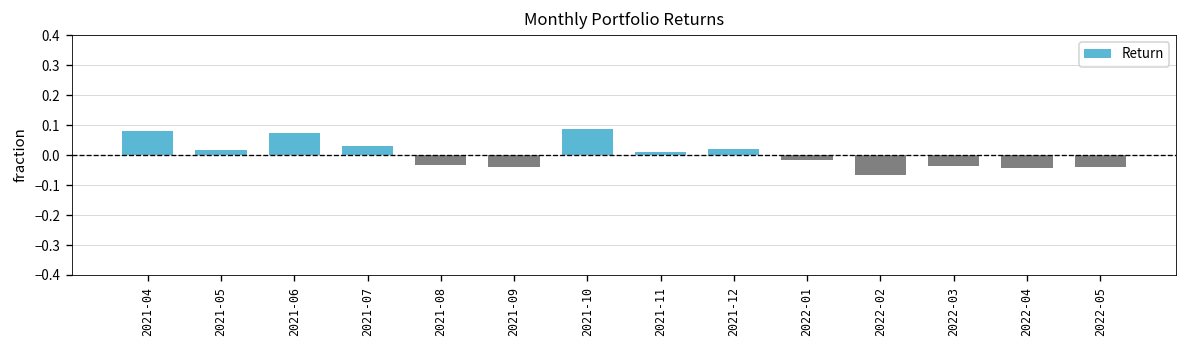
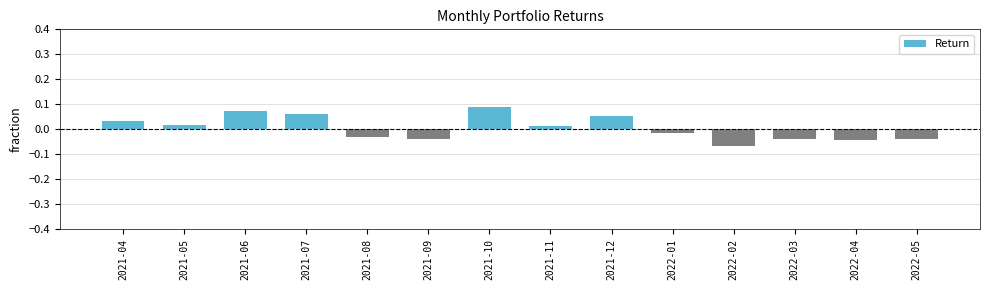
  {
-   "2021-04": 0.08,
+   "2021-04": 0.03,
    "2021-05": 0.02,
    "2021-06": 0.07,
-   "2021-07": 0.03,
+   "2021-07": 0.06,
    "2021-08": -0.03,
    "2021-09": -0.04,
    "2021-10": 0.09,
    "2021-11": 0.01,
-   "2021-12": 0.02,
+   "2021-12": 0.05,
    "2022-01": -0.02,
    "2022-02": -0.07,
    "2022-03": -0.04,
    "2022-04": -0.04,
    "2022-05": -0.04
  }
